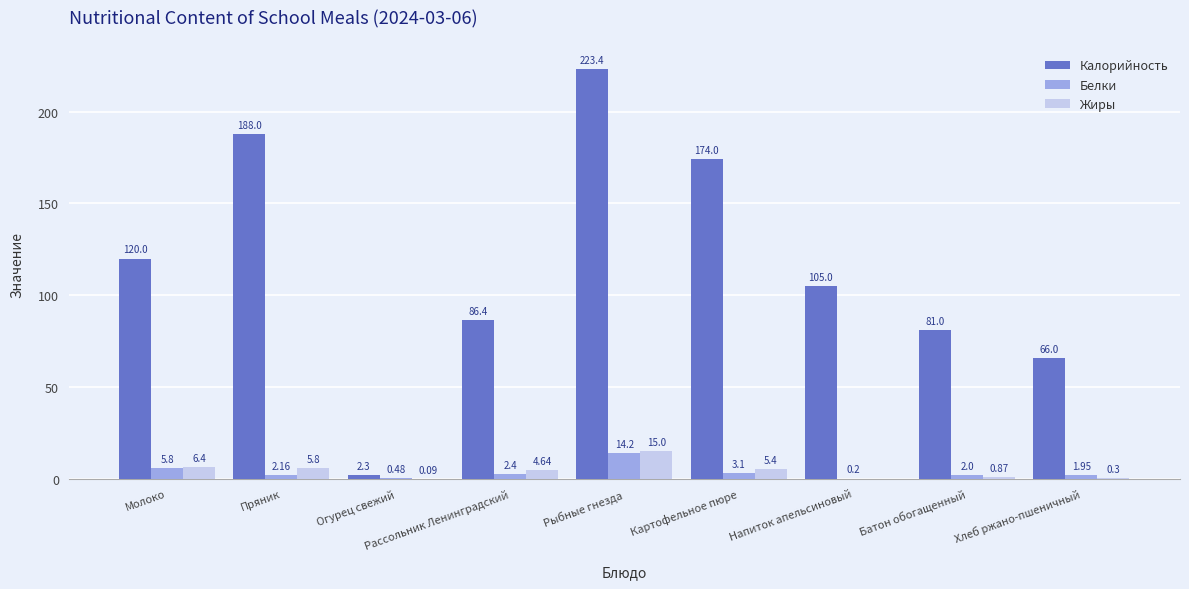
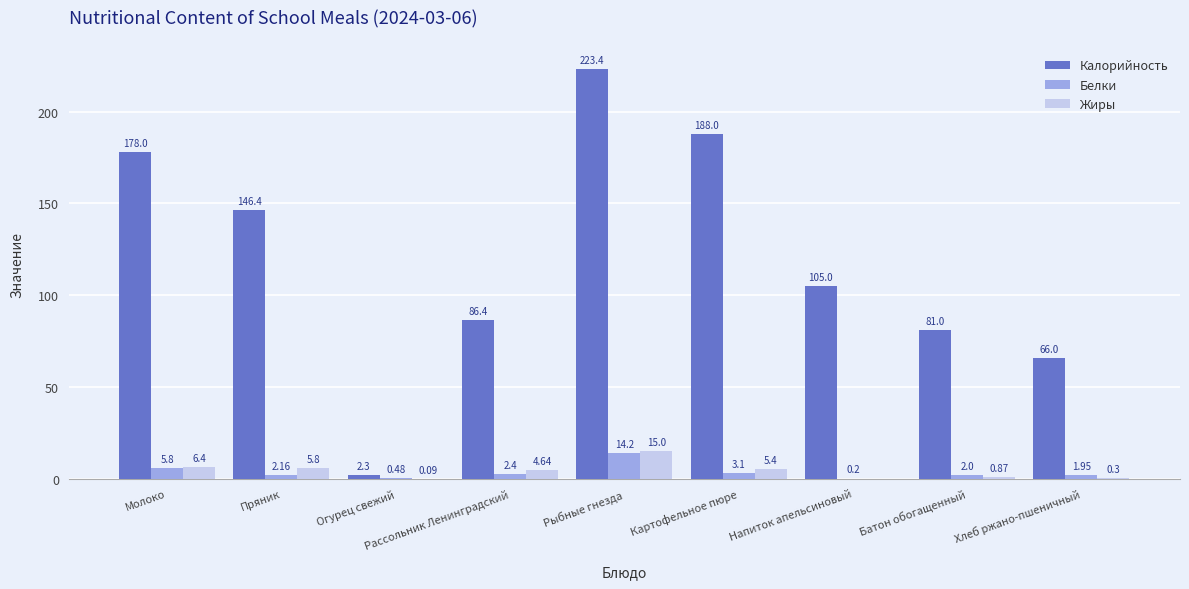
  {
    "Калорийность": {
-     "Молоко": 120.0,
-     "Пряник": 188.0,
+     "Молоко": 178.0,
+     "Пряник": 146.4,
      "Огурец свежий": 2.3,
      "Рассольник Ленинградский": 86.4,
      "Рыбные гнезда": 223.4,
-     "Картофельное пюре": 174.0,
+     "Картофельное пюре": 188.0,
      "Напиток апельсиновый": 105.0,
      "Батон обогащенный": 81.0,
      "Хлеб ржано-пшеничный": 66.0
    }
  }
